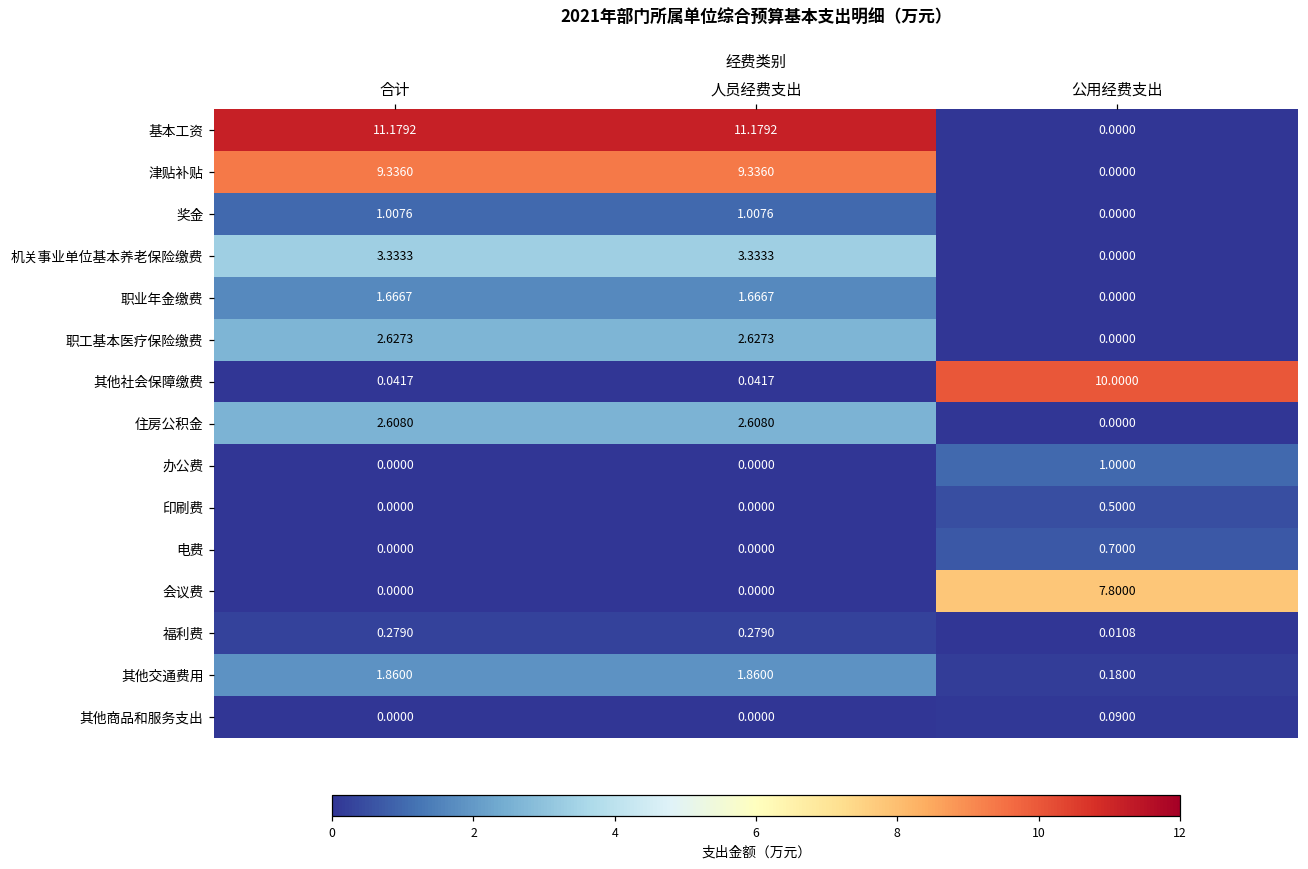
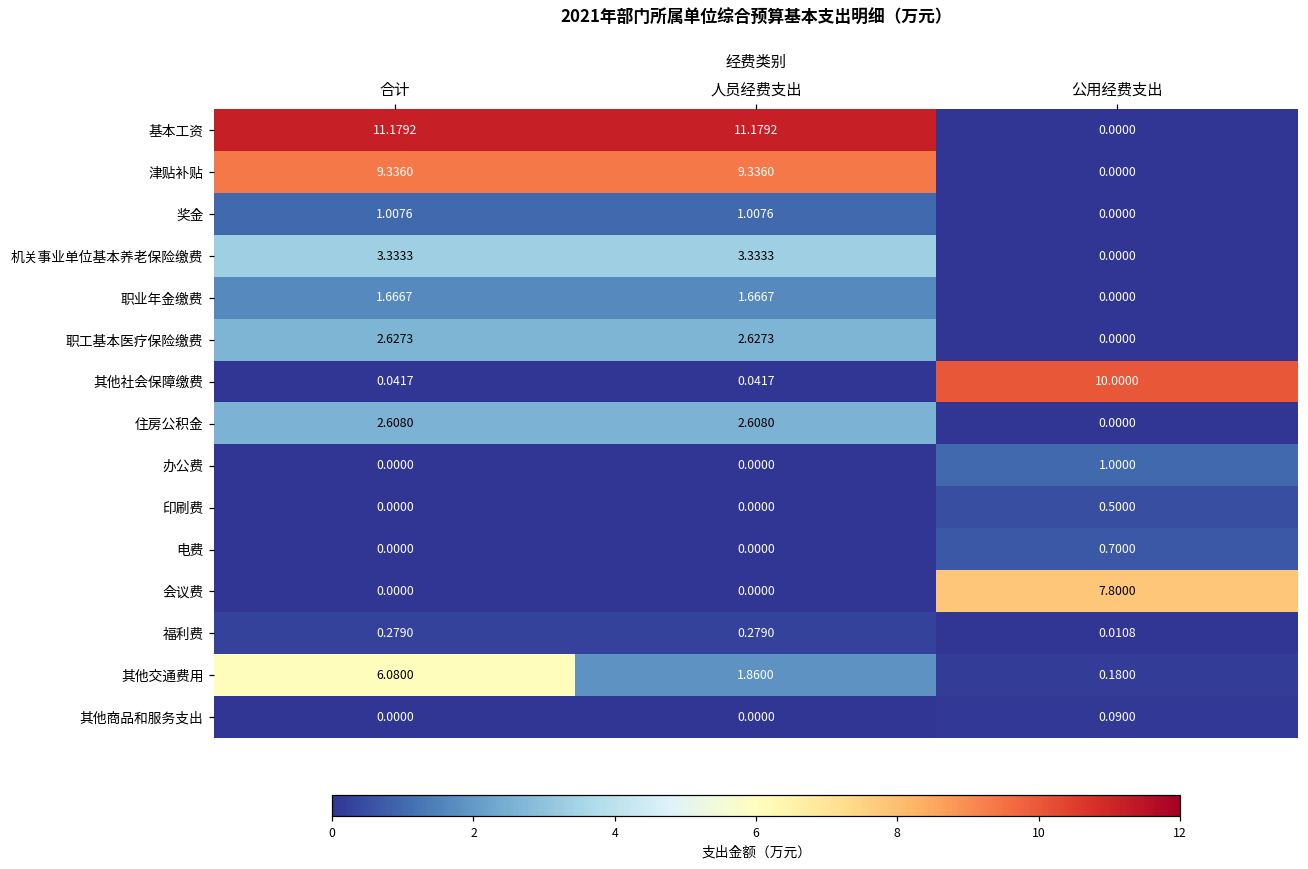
  {
    "基本工资": {
      "合计": 11.1792,
      "人员经费支出": 11.1792,
      "公用经费支出": 0.0000
    },
    "津贴补贴": {
      "合计": 9.3360,
      "人员经费支出": 9.3360,
      "公用经费支出": 0.0000
    },
    "奖金": {
      "合计": 1.0076,
      "人员经费支出": 1.0076,
      "公用经费支出": 0.0000
    },
    "机关事业单位基本养老保险缴费": {
      "合计": 3.3333,
      "人员经费支出": 3.3333,
      "公用经费支出": 0.0000
    },
    "职业年金缴费": {
      "合计": 1.6667,
      "人员经费支出": 1.6667,
      "公用经费支出": 0.0000
    },
    "职工基本医疗保险缴费": {
      "合计": 2.6273,
      "人员经费支出": 2.6273,
      "公用经费支出": 0.0000
    },
    "其他社会保障缴费": {
      "合计": 0.0417,
      "人员经费支出": 0.0417,
      "公用经费支出": 10.0000
    },
    "住房公积金": {
      "合计": 2.6080,
      "人员经费支出": 2.6080,
      "公用经费支出": 0.0000
    },
    "办公费": {
      "合计": 0.0000,
      "人员经费支出": 0.0000,
      "公用经费支出": 1.0000
    },
    "印刷费": {
      "合计": 0.0000,
      "人员经费支出": 0.0000,
      "公用经费支出": 0.5000
    },
    "电费": {
      "合计": 0.0000,
      "人员经费支出": 0.0000,
      "公用经费支出": 0.7000
    },
    "会议费": {
      "合计": 0.0000,
      "人员经费支出": 0.0000,
      "公用经费支出": 7.8000
    },
    "福利费": {
      "合计": 0.2790,
      "人员经费支出": 0.2790,
      "公用经费支出": 0.0108
    },
    "其他交通费用": {
-     "合计": 1.8600,
+     "合计": 6.0800,
      "人员经费支出": 1.8600,
      "公用经费支出": 0.1800
    },
    "其他商品和服务支出": {
      "合计": 0.0000,
      "人员经费支出": 0.0000,
      "公用经费支出": 0.0900
    }
  }
